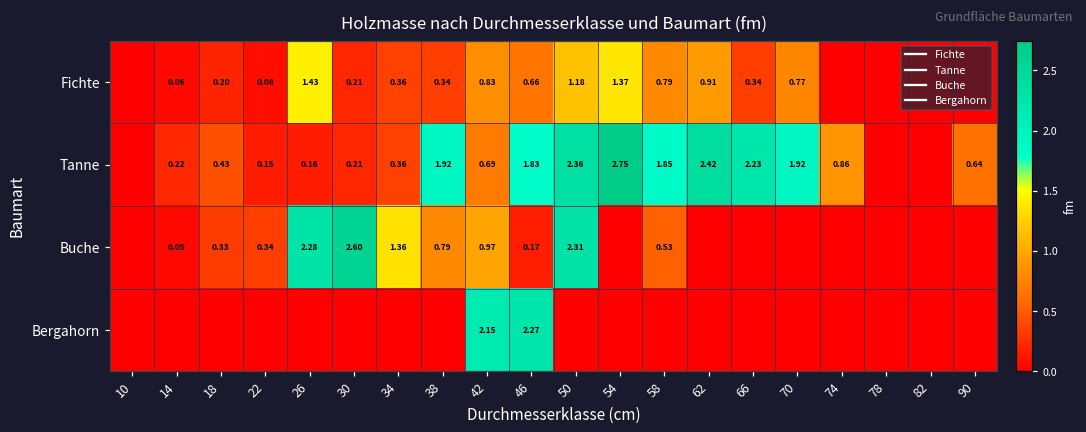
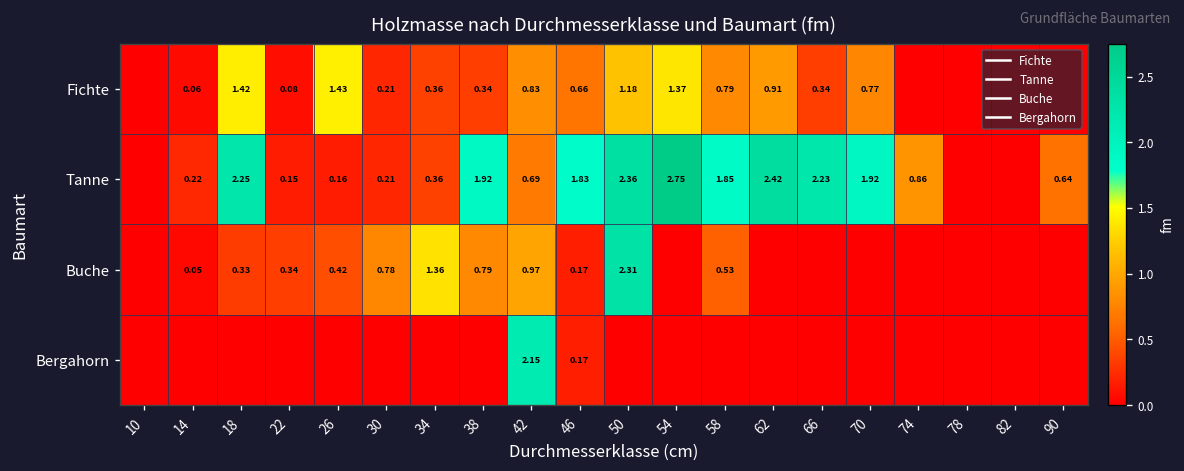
  {
    "Fichte": {
      "14": 0.06,
-     "18": 0.20,
+     "18": 1.42,
      "22": 0.08,
      "26": 1.43,
      "30": 0.21,
      "34": 0.36,
      "38": 0.34,
      "42": 0.83,
      "46": 0.66,
      "50": 1.18,
      "54": 1.37,
      "58": 0.79,
      "62": 0.91,
      "66": 0.34,
      "70": 0.77
    },
    "Tanne": {
      "14": 0.22,
-     "18": 0.43,
+     "18": 2.25,
      "22": 0.15,
      "26": 0.16,
      "30": 0.21,
      "34": 0.36,
      "38": 1.92,
      "42": 0.69,
      "46": 1.83,
      "50": 2.36,
      "54": 2.75,
      "58": 1.85,
      "62": 2.42,
      "66": 2.23,
      "70": 1.92,
      "74": 0.86,
      "90": 0.64
    },
    "Buche": {
      "14": 0.05,
      "18": 0.33,
      "22": 0.34,
-     "26": 2.28,
-     "30": 2.60,
+     "26": 0.42,
+     "30": 0.78,
      "34": 1.36,
      "38": 0.79,
      "42": 0.97,
      "46": 0.17,
      "50": 2.31,
      "58": 0.53
    },
    "Bergahorn": {
      "42": 2.15,
-     "46": 2.27
+     "46": 0.17
    }
  }
